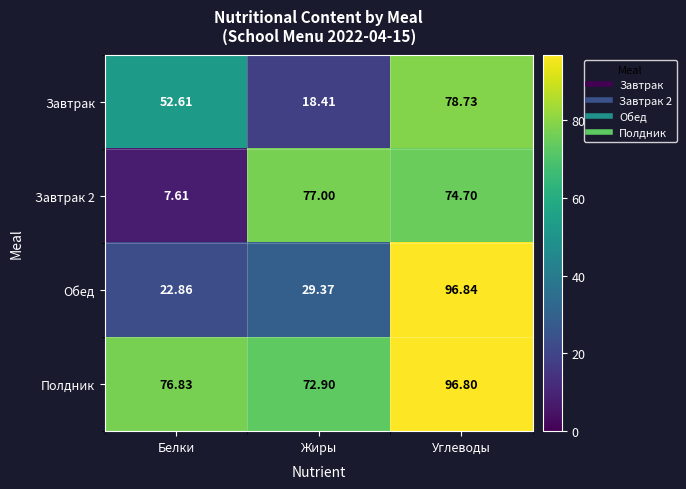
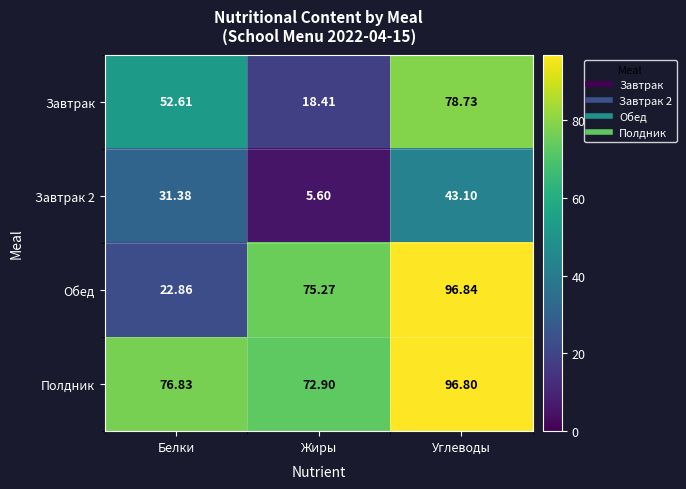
  {
    "Завтрак": {
      "Белки": 52.61,
      "Жиры": 18.41,
      "Углеводы": 78.73
    },
    "Завтрак 2": {
-     "Белки": 7.61,
-     "Жиры": 77.00,
-     "Углеводы": 74.70
+     "Белки": 31.38,
+     "Жиры": 5.60,
+     "Углеводы": 43.10
    },
    "Обед": {
      "Белки": 22.86,
-     "Жиры": 29.37,
+     "Жиры": 75.27,
      "Углеводы": 96.84
    },
    "Полдник": {
      "Белки": 76.83,
      "Жиры": 72.90,
      "Углеводы": 96.80
    }
  }
